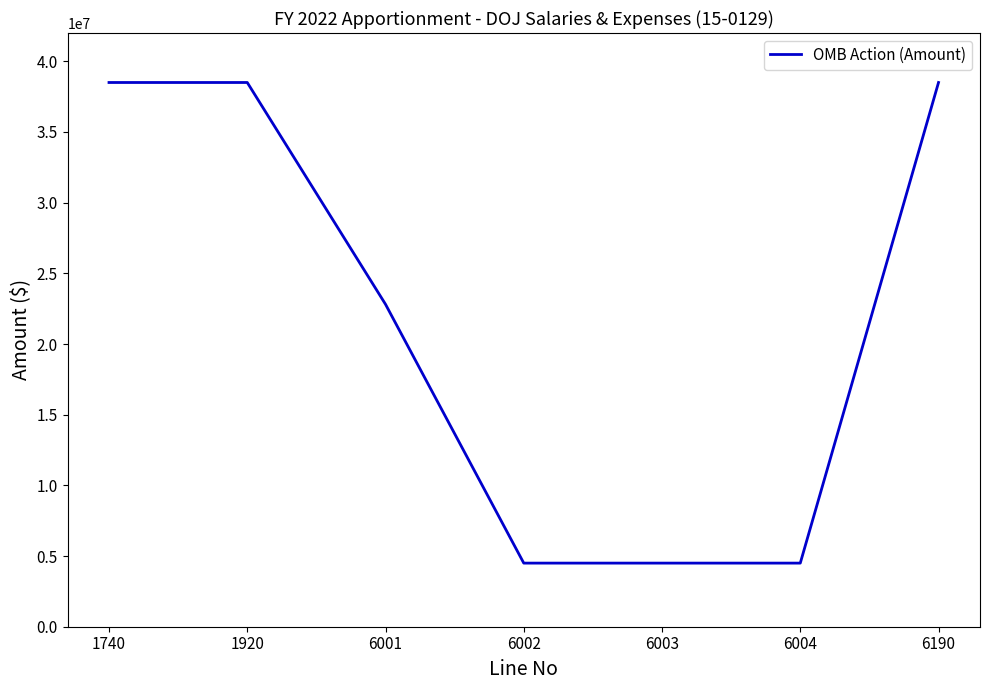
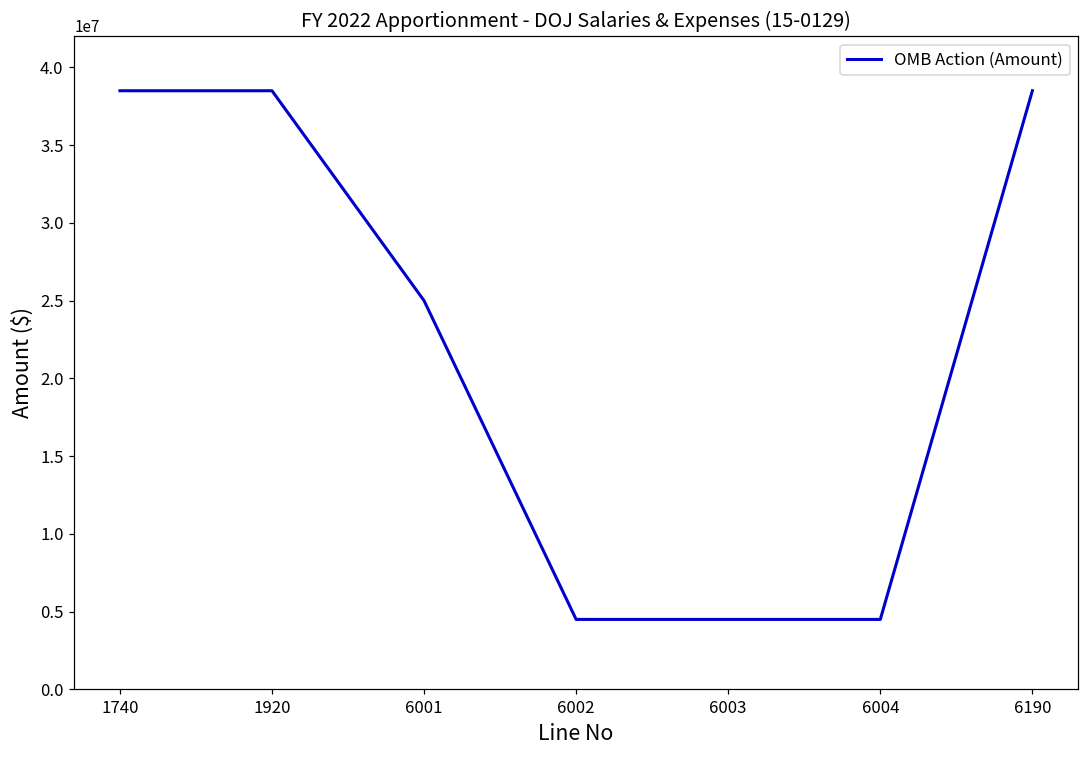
  {
    "1740": 38500000,
    "1920": 38500000,
-   "6001": 22800000,
+   "6001": 25000000,
    "6002": 4500000,
    "6003": 4500000,
    "6004": 4500000,
    "6190": 38500000
  }
